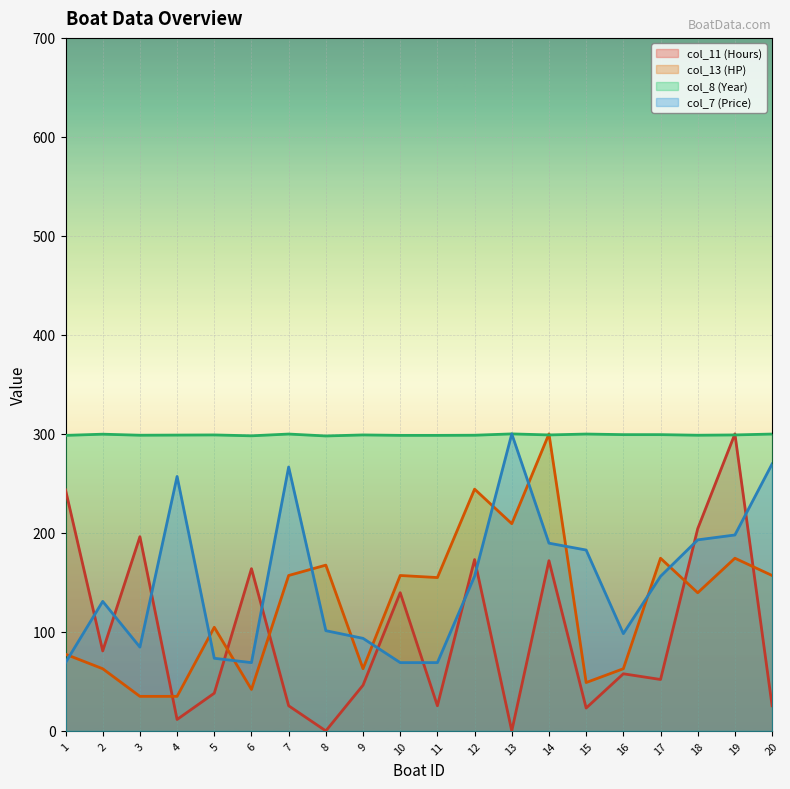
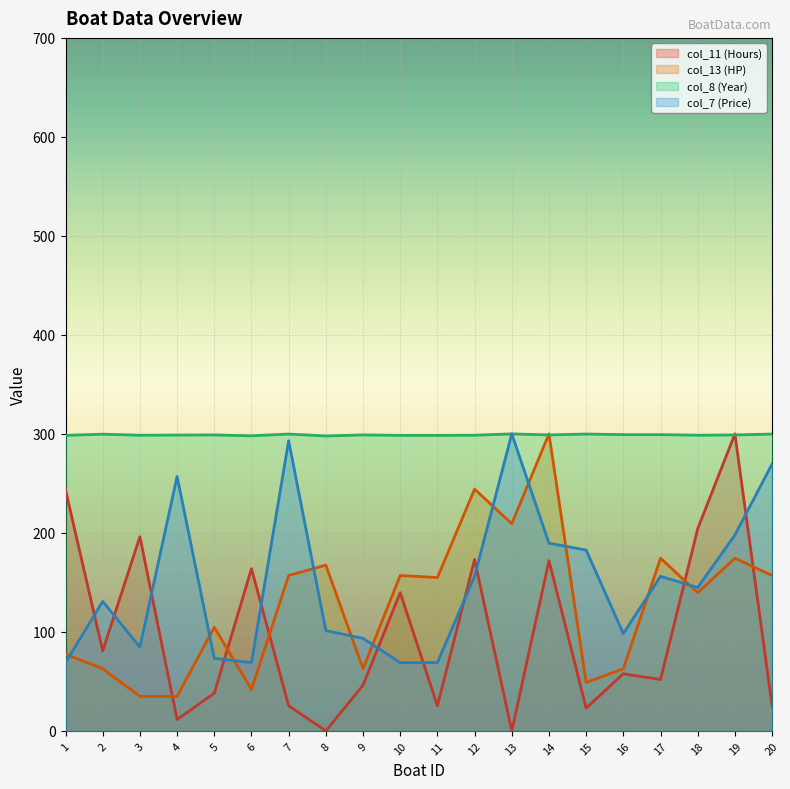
  {
    "col_8 (Year)": {
      "1": 300,
      "2": 300,
      "3": 300,
      "4": 300,
      "5": 300,
      "6": 300,
      "7": 300,
      "8": 300,
      "9": 300,
      "10": 300,
      "11": 300,
      "12": 300,
      "15": 300,
      "16": 300,
      "17": 300,
      "18": 300,
      "20": 300
    },
    "col_7 (Price)": {
      "1": 70,
      "2": 130,
      "3": 80,
      "4": 260,
      "5": 70,
      "6": 70,
-     "7": 270,
+     "7": 290,
      "8": 100,
      "9": 90,
      "10": 70,
      "11": 70,
      "12": 160,
      "14": 190,
      "15": 180,
      "16": 100,
      "17": 160,
-     "18": 190,
+     "18": 140,
      "19": 200,
      "20": 270
    }
  }
